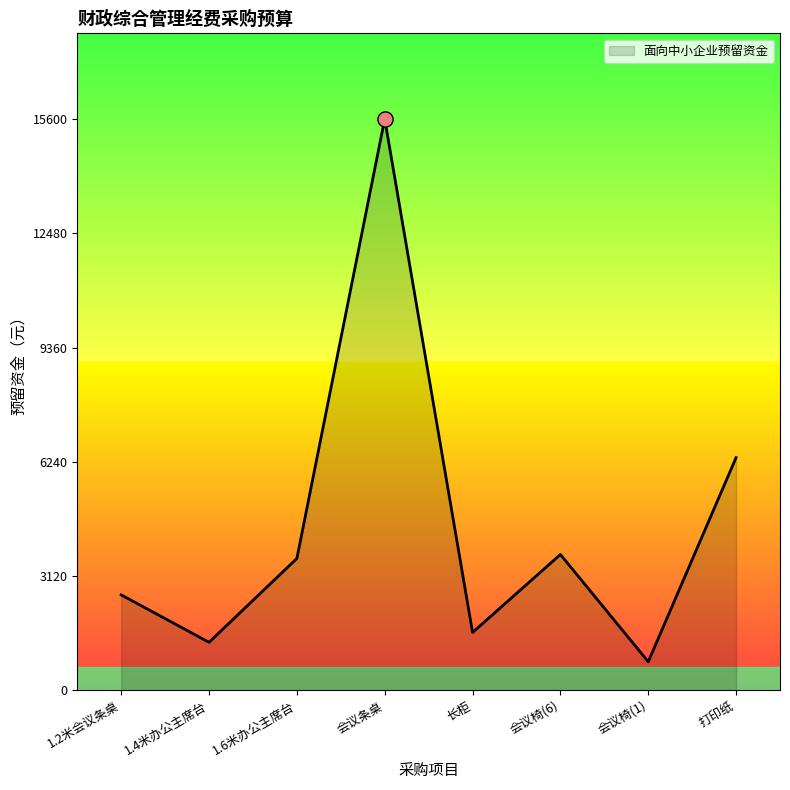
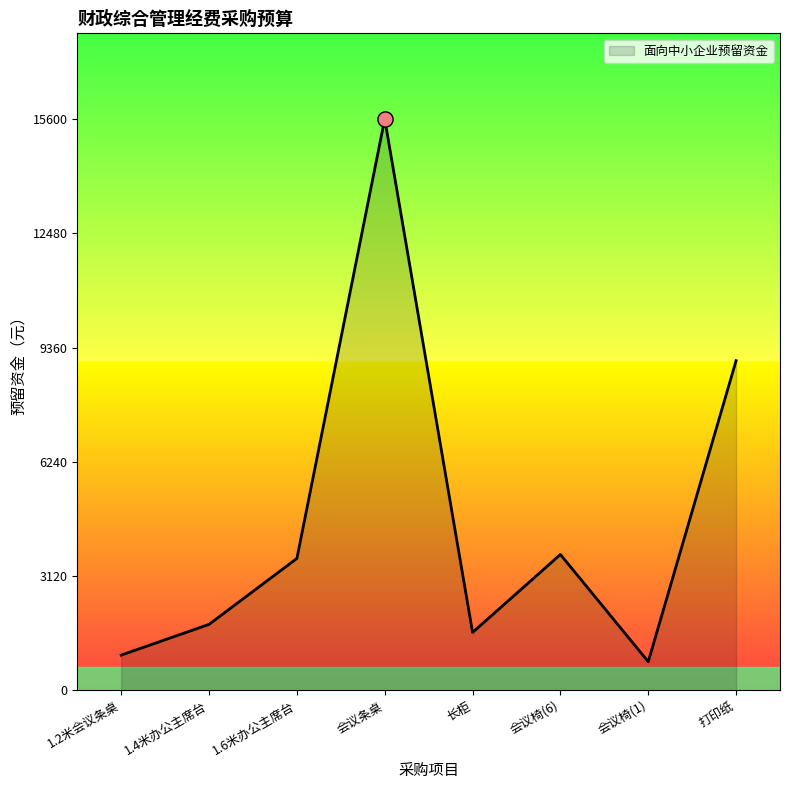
  {
    "面向中小企业预留资金": {
-     "1.2米会议条桌": 2600,
-     "1.4米办公主席台": 1300,
+     "1.2米会议条桌": 1000,
+     "1.4米办公主席台": 1800,
      "1.6米办公主席台": 3600,
      "长柜": 1600,
      "会议椅(6)": 3700,
      "会议椅(1)": 800,
-     "打印纸": 6400
+     "打印纸": 9000
    }
  }
